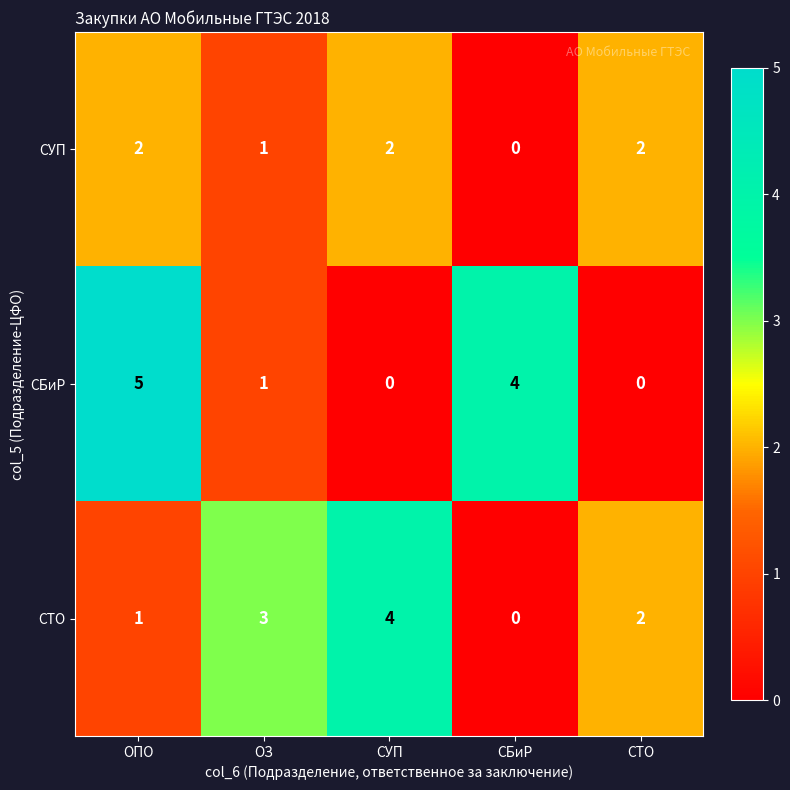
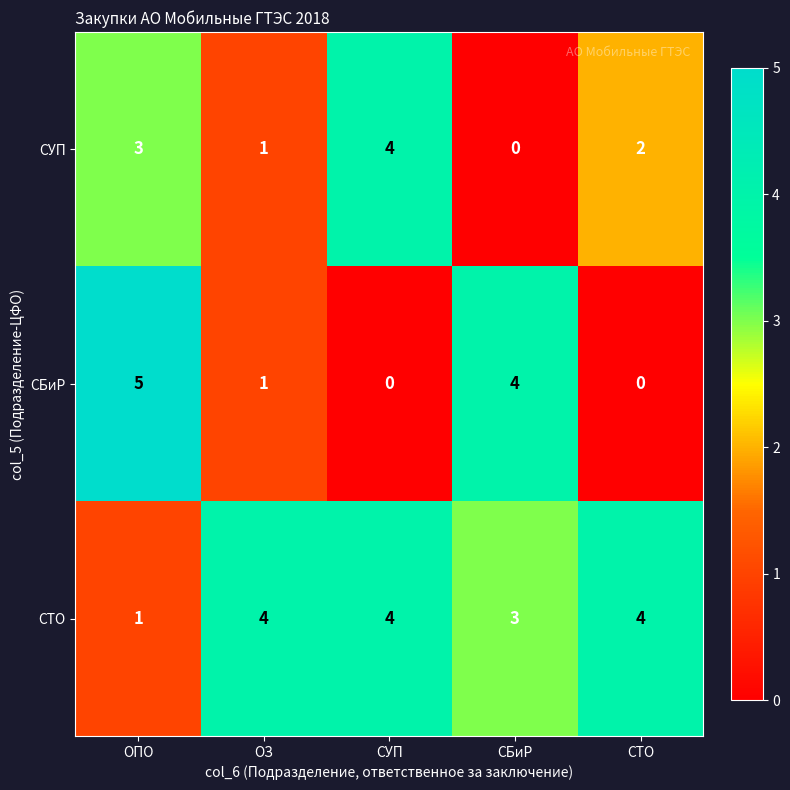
  {
    "СУП": {
-     "ОПО": 2,
+     "ОПО": 3,
      "ОЗ": 1,
-     "СУП": 2,
+     "СУП": 4,
      "СБиР": 0
    },
    "СБиР": {
      "ОПО": 5,
      "ОЗ": 1,
      "СУП": 0,
      "СБиР": 4,
      "СТО": 0
    },
    "СТО": {
      "ОПО": 1,
-     "ОЗ": 3,
+     "ОЗ": 4,
      "СУП": 4,
-     "СБиР": 0,
-     "СТО": 2
+     "СБиР": 3,
+     "СТО": 4
    }
  }
